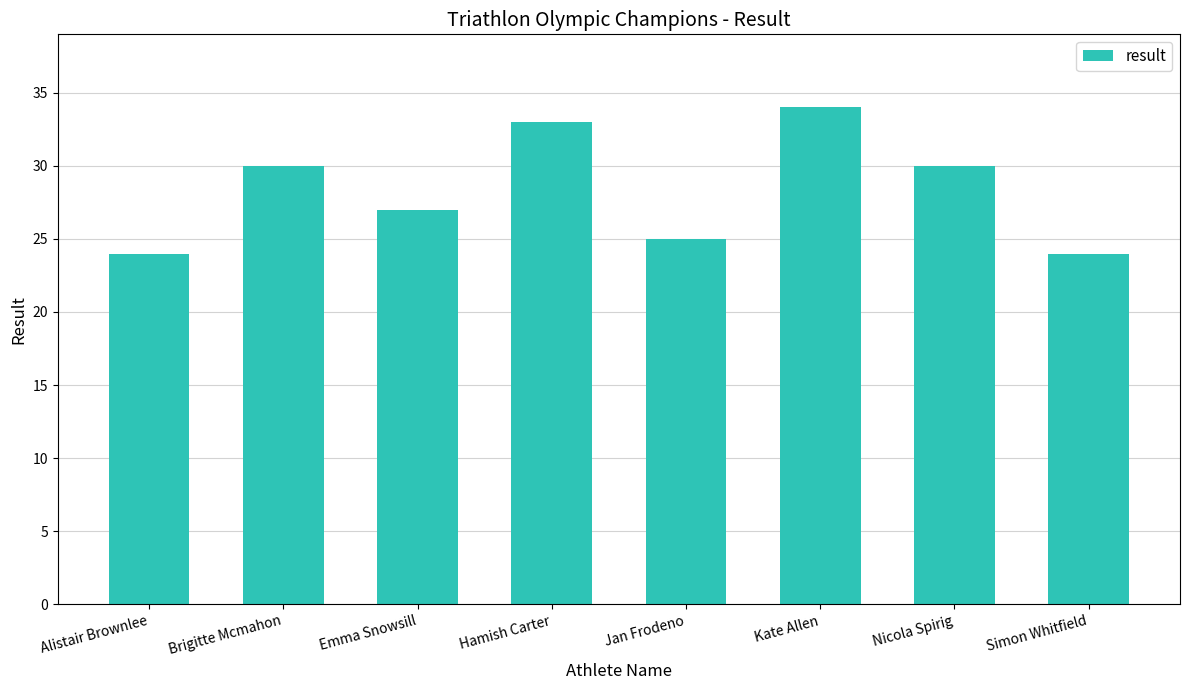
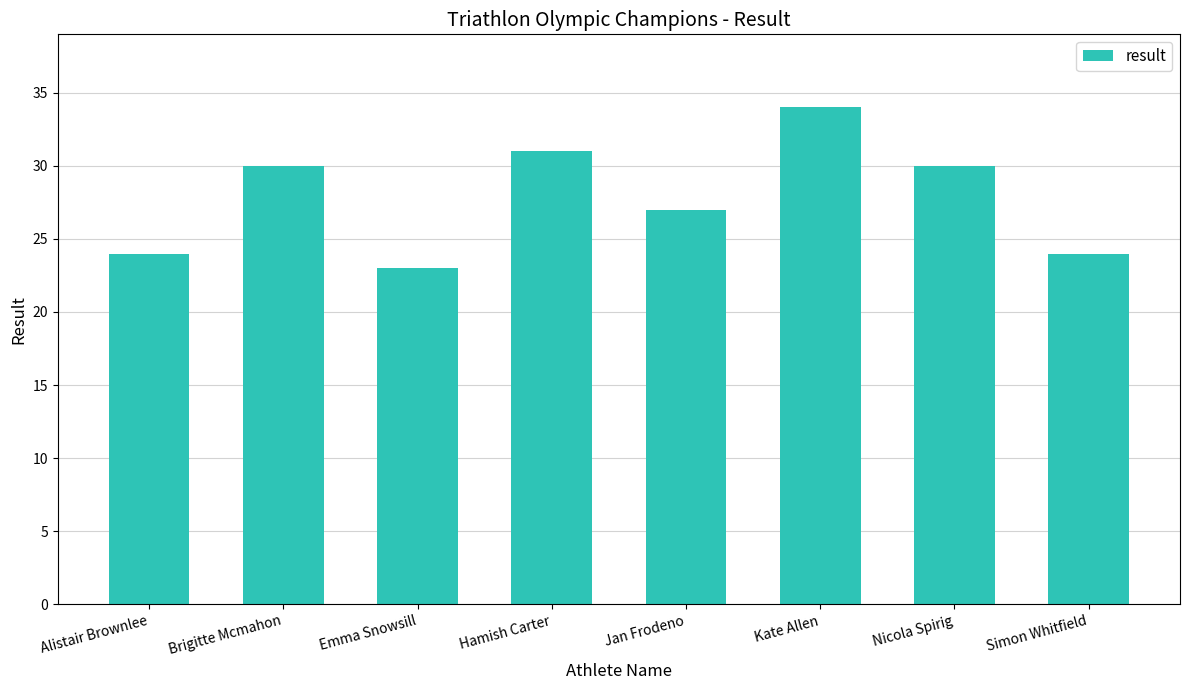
  {
    "Alistair Brownlee": 24,
    "Brigitte Mcmahon": 30,
-   "Emma Snowsill": 27,
-   "Hamish Carter": 33,
-   "Jan Frodeno": 25,
+   "Emma Snowsill": 23,
+   "Hamish Carter": 31,
+   "Jan Frodeno": 27,
    "Kate Allen": 34,
    "Nicola Spirig": 30,
    "Simon Whitfield": 24
  }
